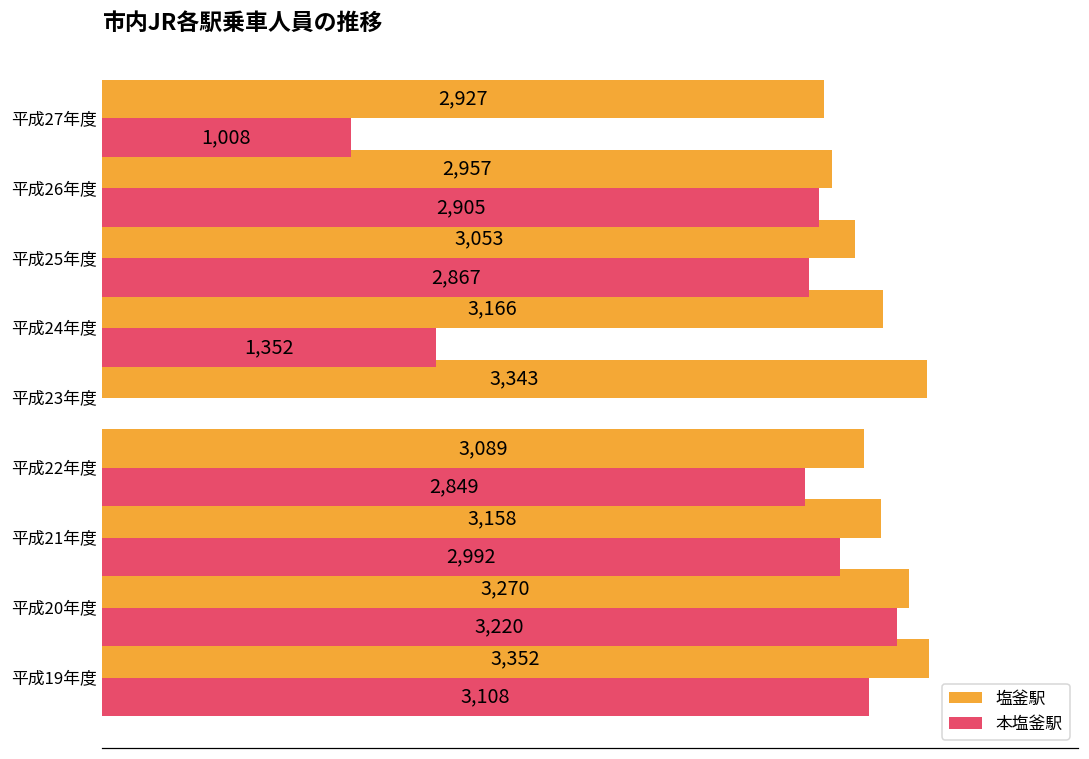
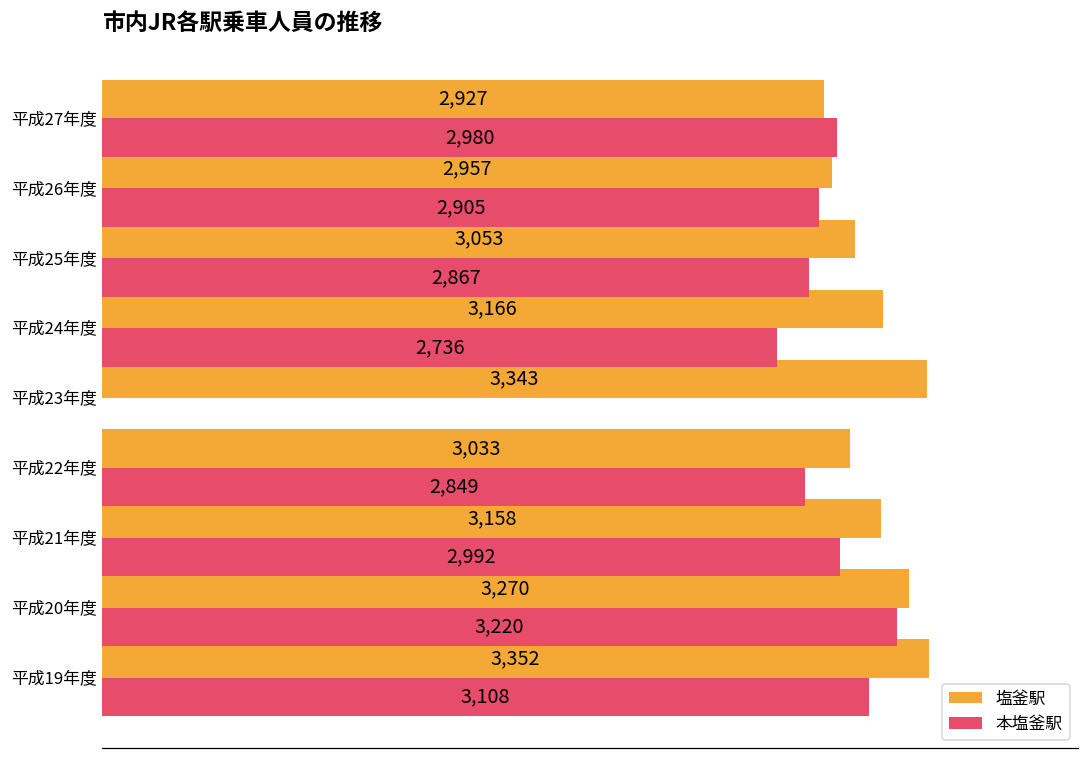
  {
    "塩釜駅": {
      "平成27年度": "2,927",
      "平成26年度": "2,957",
      "平成25年度": "3,053",
      "平成24年度": "3,166",
      "平成23年度": "3,343",
-     "平成22年度": "3,089",
+     "平成22年度": "3,033",
      "平成21年度": "3,158",
      "平成20年度": "3,270",
      "平成19年度": "3,352"
    },
    "本塩釜駅": {
-     "平成27年度": "1,008",
+     "平成27年度": "2,980",
      "平成26年度": "2,905",
      "平成25年度": "2,867",
-     "平成24年度": "1,352",
+     "平成24年度": "2,736",
      "平成22年度": "2,849",
      "平成21年度": "2,992",
      "平成20年度": "3,220",
      "平成19年度": "3,108"
    }
  }
